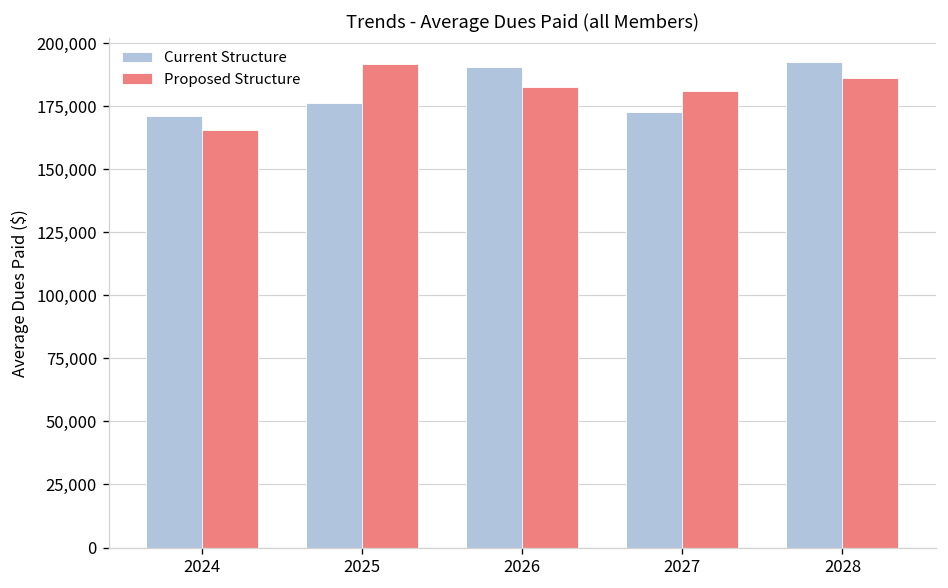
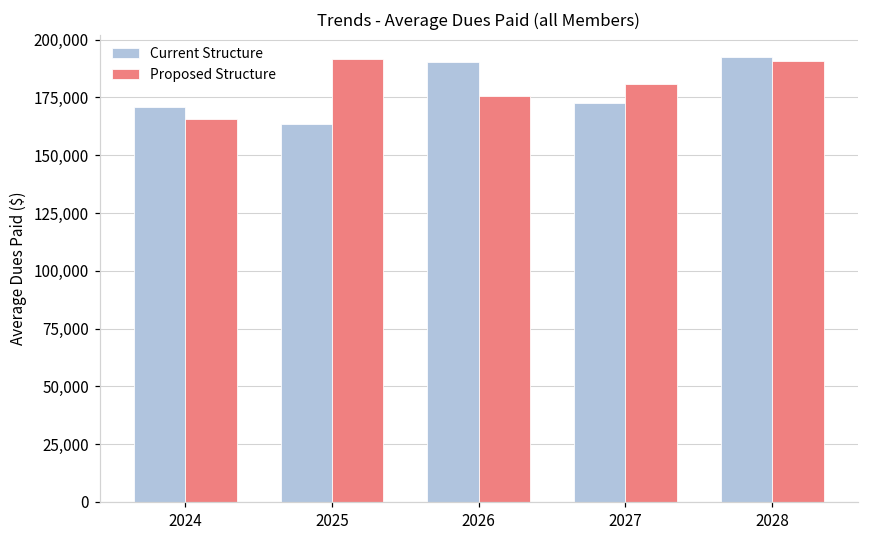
  {
    "Current Structure": {
      "2024": "171,000",
-     "2025": "176,000",
+     "2025": "163,000",
      "2026": "190,000",
      "2027": "173,000",
      "2028": "193,000"
    },
    "Proposed Structure": {
      "2024": "166,000",
      "2025": "192,000",
-     "2026": "183,000",
+     "2026": "176,000",
      "2027": "181,000",
-     "2028": "186,000"
+     "2028": "191,000"
    }
  }
